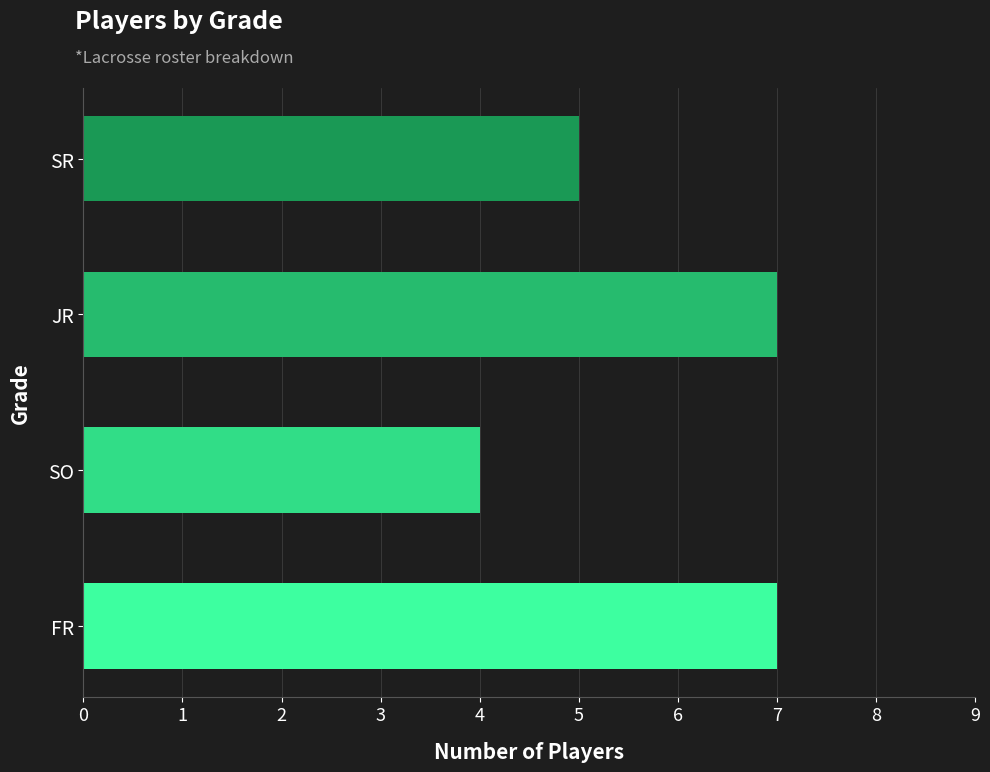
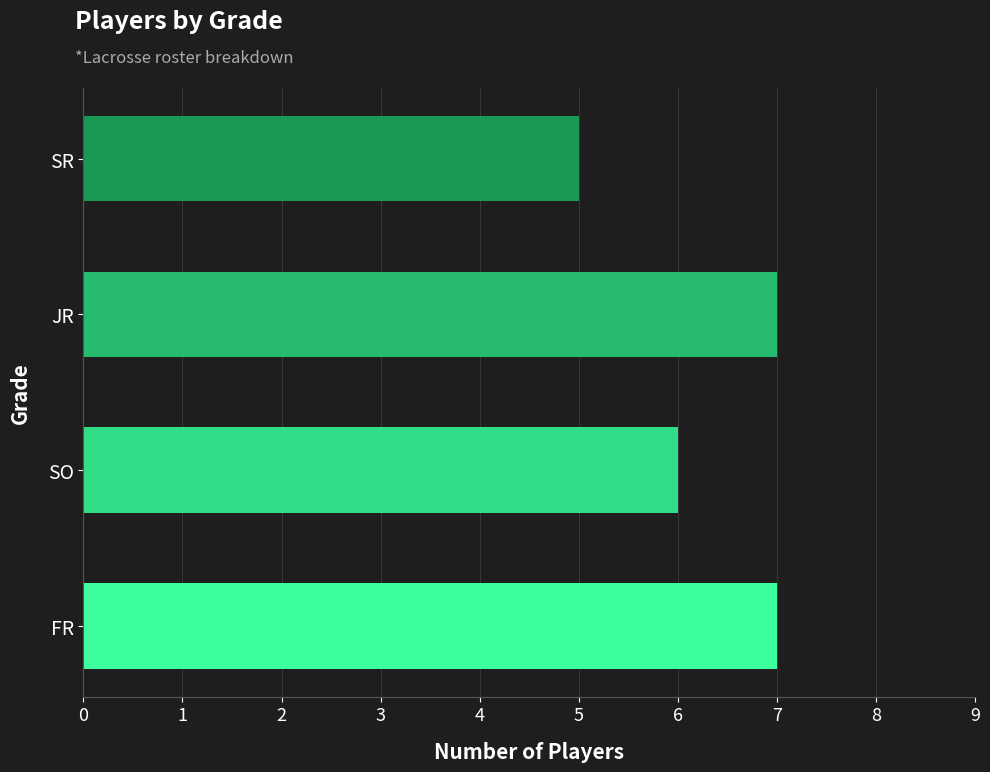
  {
    "SR": 5,
    "JR": 7,
-   "SO": 4,
+   "SO": 6,
    "FR": 7
  }
